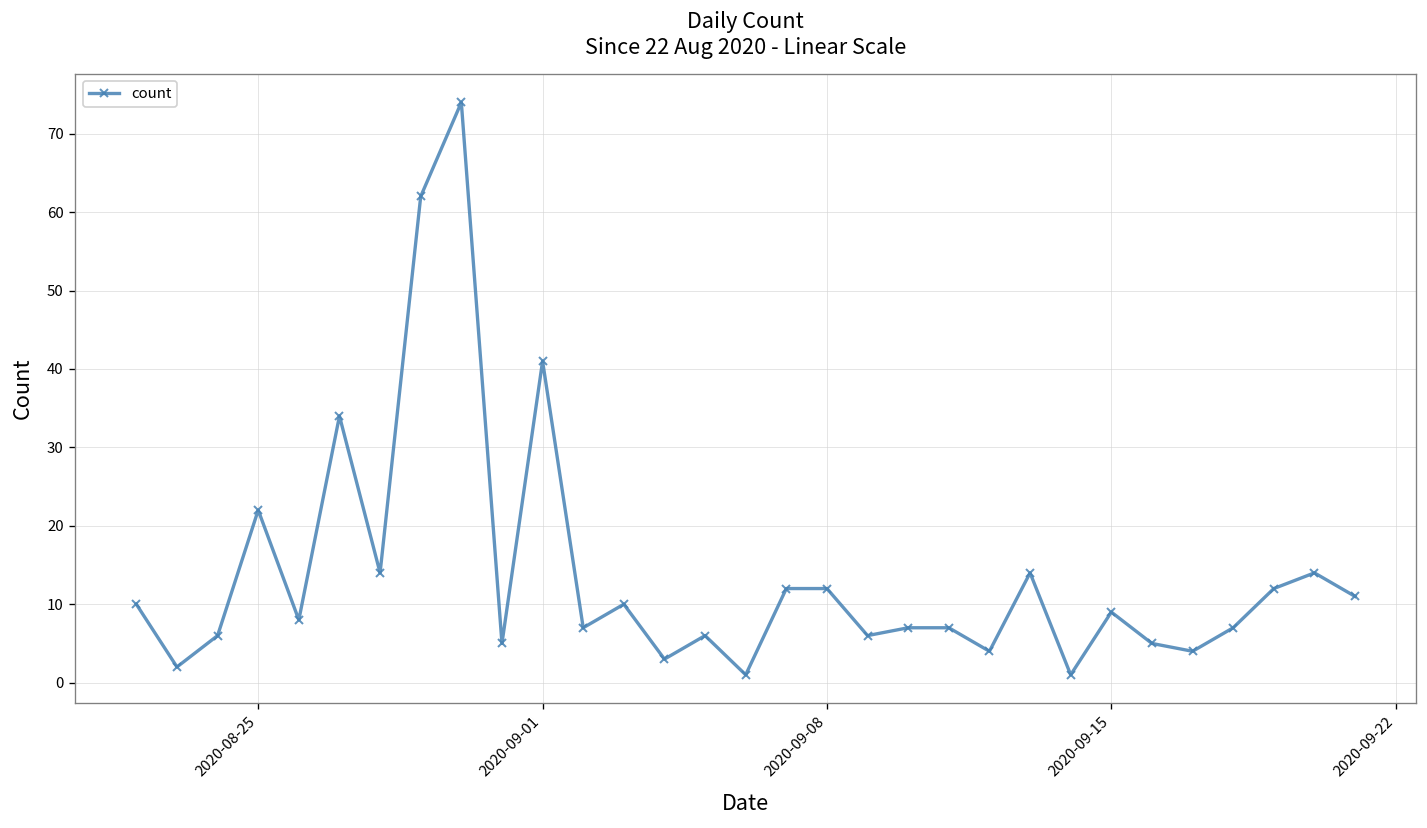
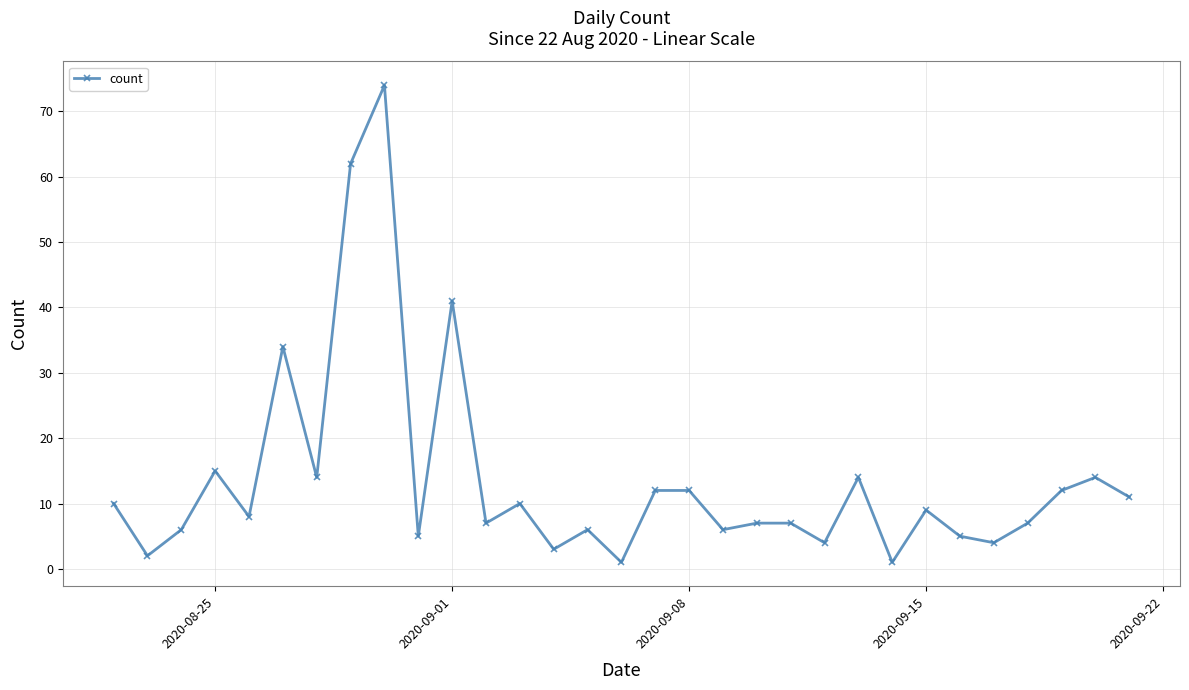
  {
-   "2020-08-25": 22,
+   "2020-08-25": 15,
    "2020-09-01": 41,
    "2020-09-08": 12,
    "2020-09-15": 9
  }
